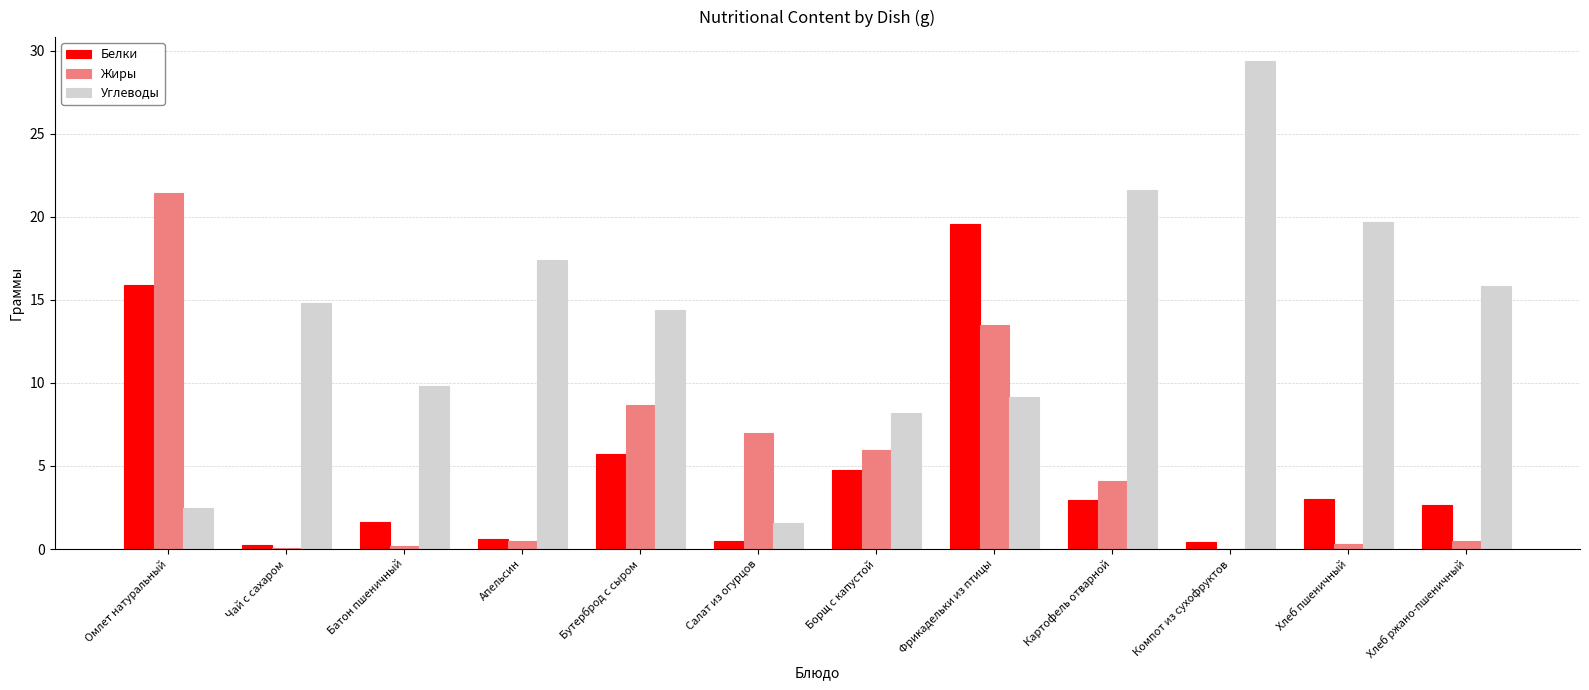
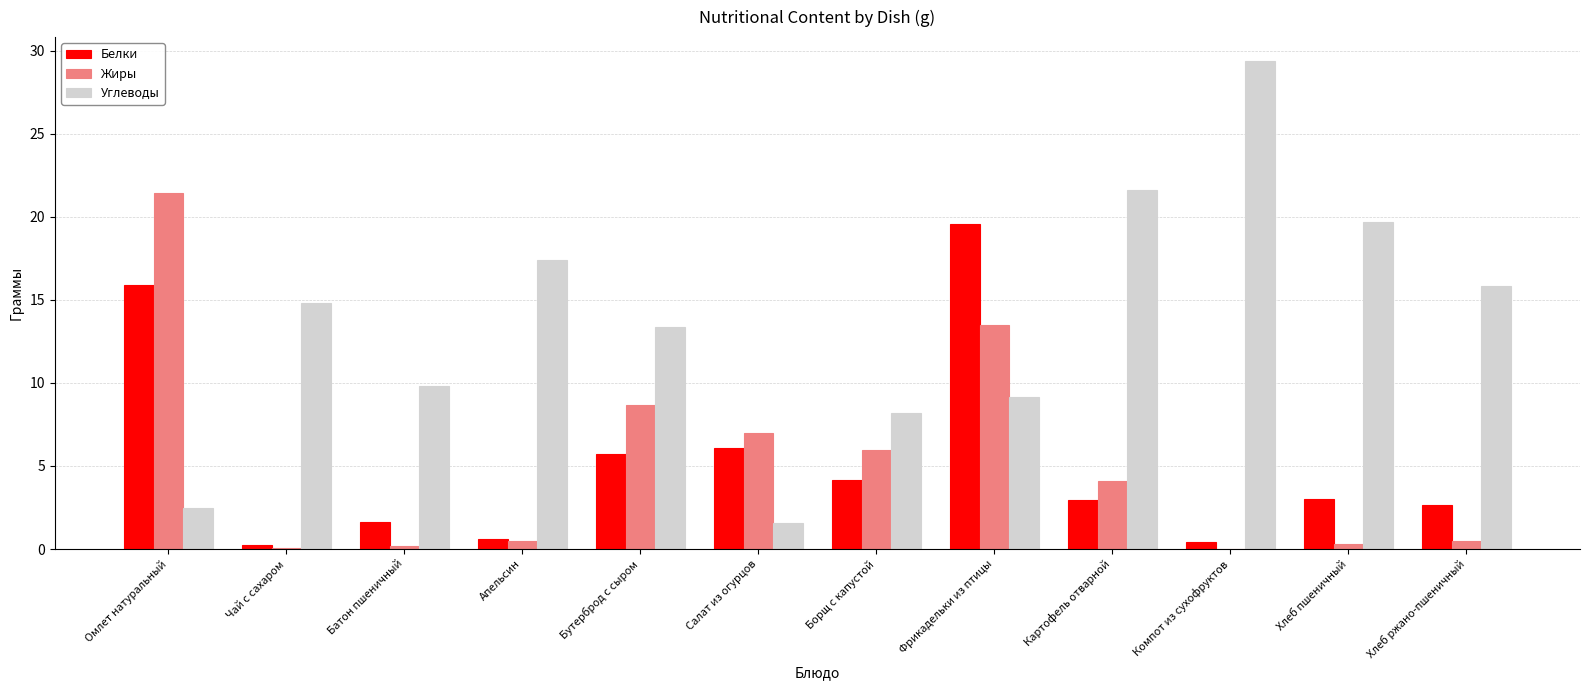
  {
    "Белки": {
      "Омлет натуральный": 15.9,
      "Чай с сахаром": 0.3,
      "Батон пшеничный": 1.6,
      "Апельсин": 0.6,
      "Бутерброд с сыром": 5.7,
-     "Салат из огурцов": 0.5,
-     "Борщ с капустой": 4.8,
+     "Салат из огурцов": 6.1,
+     "Борщ с капустой": 4.1,
      "Фрикадельки из птицы": 19.6,
      "Картофель отварной": 3.0,
      "Компот из сухофруктов": 0.4,
      "Хлеб пшеничный": 3.0,
      "Хлеб ржано-пшеничный": 2.6
    },
    "Жиры": {
      "Омлет натуральный": 21.4,
      "Батон пшеничный": 0.2,
      "Апельсин": 0.5,
      "Бутерброд с сыром": 8.7,
      "Салат из огурцов": 7.0,
      "Борщ с капустой": 6.0,
      "Фрикадельки из птицы": 13.5,
      "Картофель отварной": 4.1,
      "Компот из сухофруктов": 0.0,
      "Хлеб пшеничный": 0.3,
      "Хлеб ржано-пшеничный": 0.5
    },
    "Углеводы": {
      "Омлет натуральный": 2.5,
      "Чай с сахаром": 14.8,
      "Батон пшеничный": 9.8,
      "Апельсин": 17.4,
-     "Бутерброд с сыром": 14.4,
+     "Бутерброд с сыром": 13.4,
      "Салат из огурцов": 1.6,
      "Борщ с капустой": 8.2,
      "Фрикадельки из птицы": 9.2,
      "Картофель отварной": 21.6,
      "Компот из сухофруктов": 29.3,
      "Хлеб пшеничный": 19.7,
      "Хлеб ржано-пшеничный": 15.8
    }
  }
